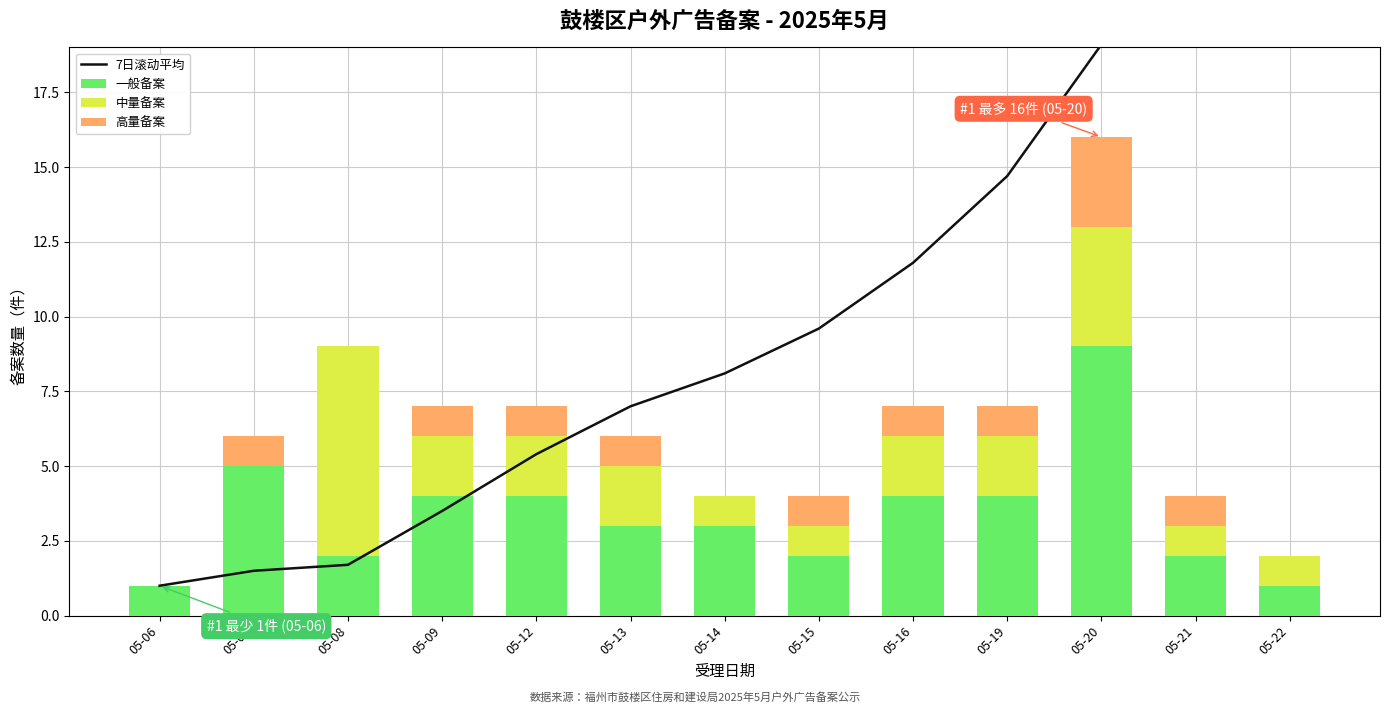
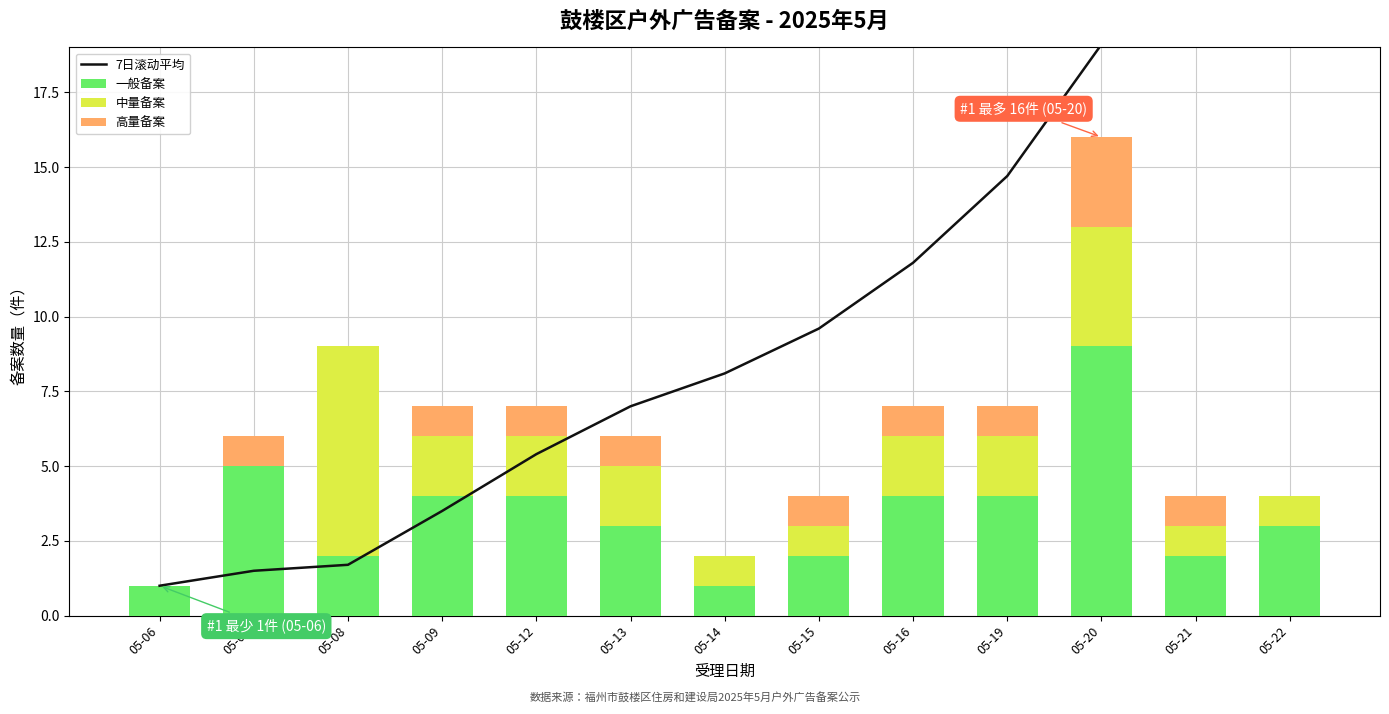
  {
    "7日滚动平均": {
      "05-06": 1,
      "05-07": 1.5,
      "05-08": 1.7,
      "05-09": 3.5,
      "05-12": 5.4,
      "05-13": 7,
      "05-14": 8.1,
      "05-15": 9.6,
      "05-16": 11.8,
      "05-19": 14.7
    },
    "一般备案": {
      "05-06": 1,
      "05-08": 2,
      "05-09": 4,
      "05-12": 4,
      "05-13": 3,
-     "05-14": 3,
+     "05-14": 1,
      "05-15": 2,
      "05-16": 4,
      "05-19": 4,
      "05-20": 9,
      "05-21": 2,
-     "05-22": 1
+     "05-22": 3
    },
    "中量备案": {
      "05-06": 0,
      "05-07": 0,
      "05-08": 7,
      "05-09": 2,
      "05-12": 2,
      "05-13": 2,
      "05-14": 1,
      "05-15": 1,
      "05-16": 2,
      "05-19": 2,
      "05-20": 4,
      "05-21": 1,
      "05-22": 1
    },
    "高量备案": {
      "05-06": 0,
      "05-07": 1,
      "05-08": 0,
      "05-09": 1,
      "05-12": 1,
      "05-13": 1,
      "05-14": 0,
      "05-15": 1,
      "05-16": 1,
      "05-19": 1,
      "05-21": 1,
      "05-22": 0
    }
  }
